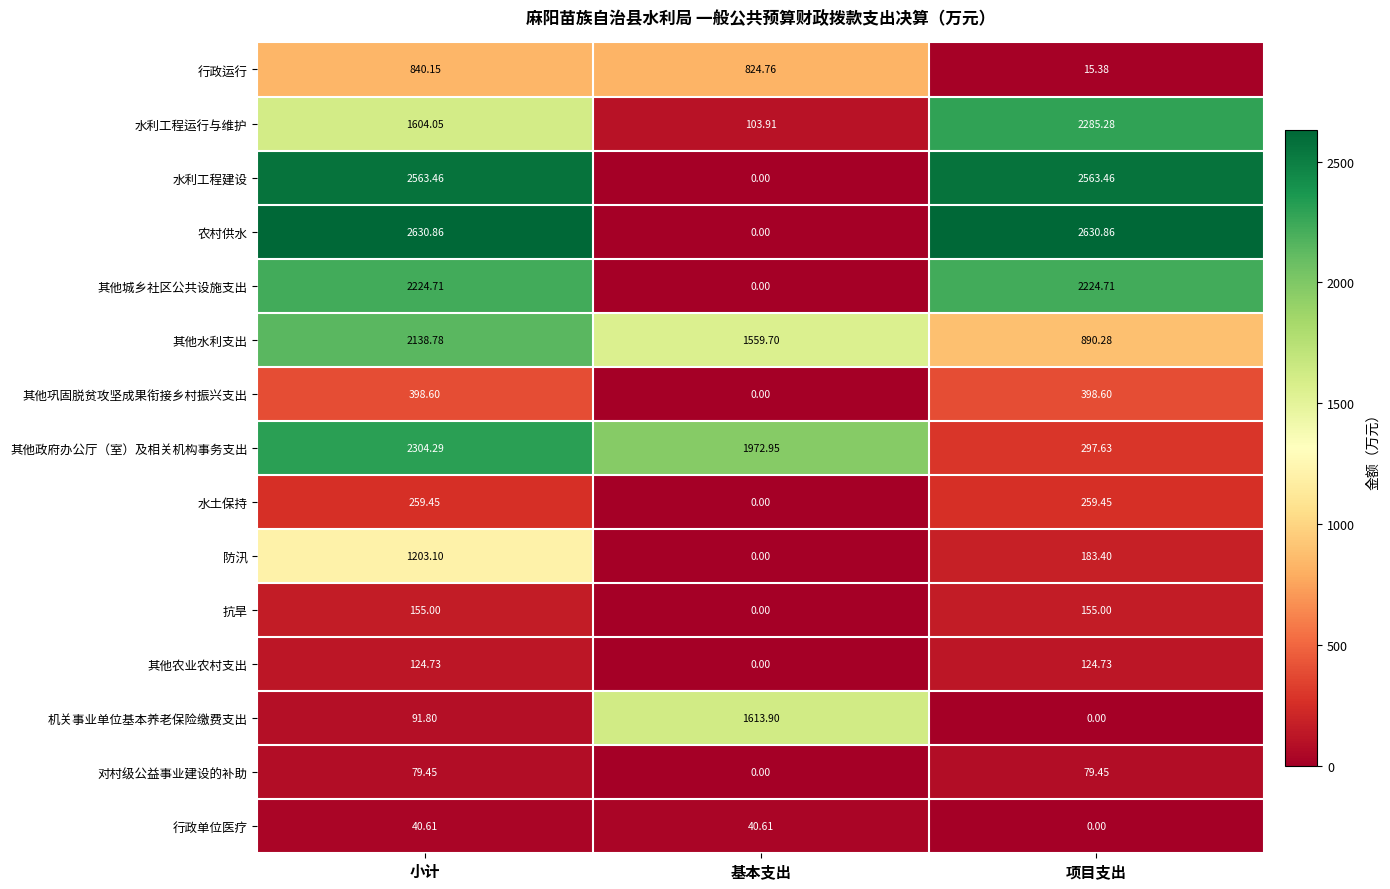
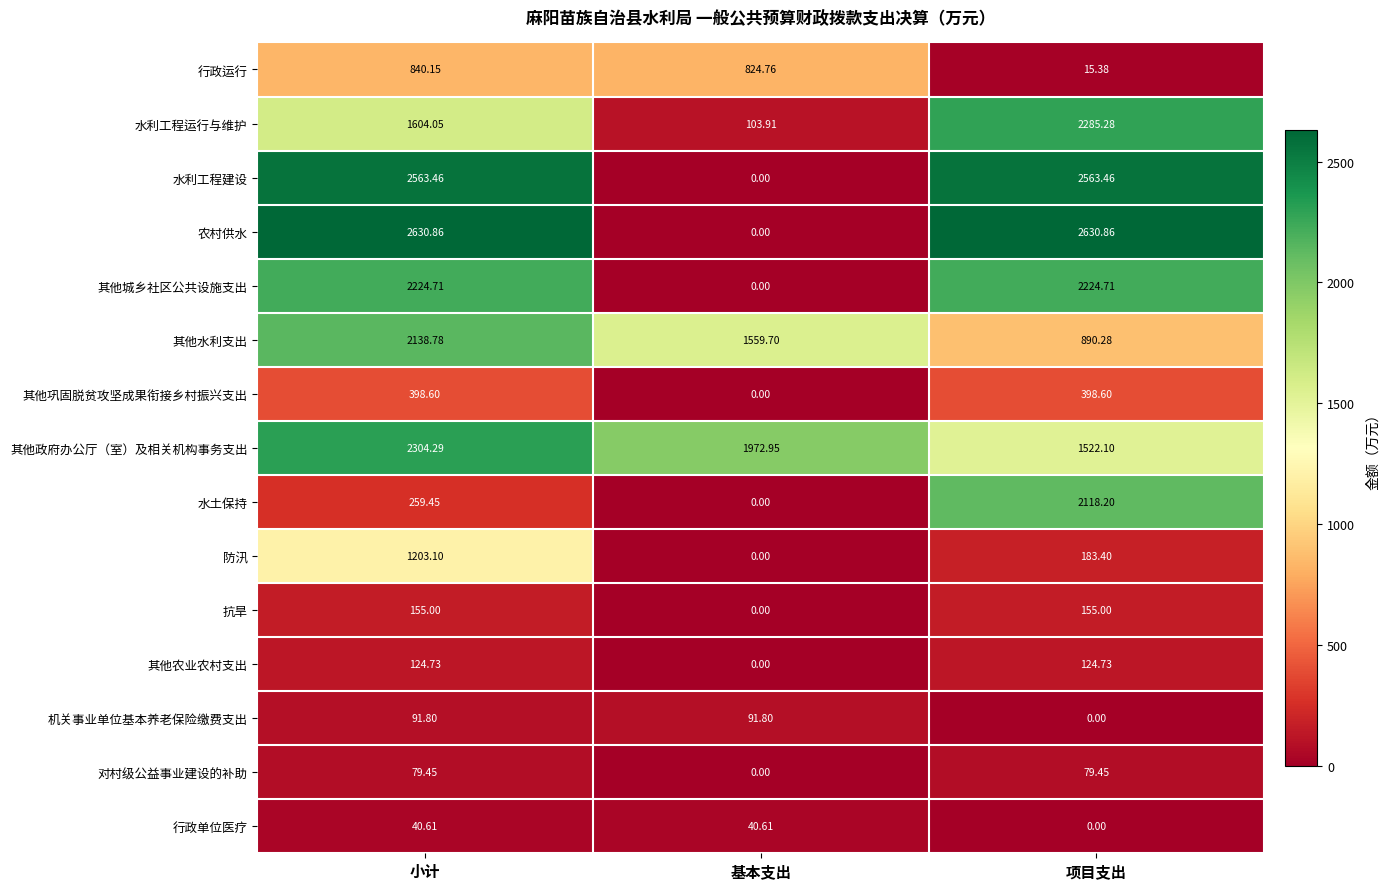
  {
    "行政运行": {
      "小计": 840.15,
      "基本支出": 824.76,
      "项目支出": 15.38
    },
    "水利工程运行与维护": {
      "小计": 1604.05,
      "基本支出": 103.91,
      "项目支出": 2285.28
    },
    "水利工程建设": {
      "小计": 2563.46,
      "基本支出": 0.00,
      "项目支出": 2563.46
    },
    "农村供水": {
      "小计": 2630.86,
      "基本支出": 0.00,
      "项目支出": 2630.86
    },
    "其他城乡社区公共设施支出": {
      "小计": 2224.71,
      "基本支出": 0.00,
      "项目支出": 2224.71
    },
    "其他水利支出": {
      "小计": 2138.78,
      "基本支出": 1559.70,
      "项目支出": 890.28
    },
    "其他巩固脱贫攻坚成果衔接乡村振兴支出": {
      "小计": 398.60,
      "基本支出": 0.00,
      "项目支出": 398.60
    },
    "其他政府办公厅（室）及相关机构事务支出": {
      "小计": 2304.29,
      "基本支出": 1972.95,
-     "项目支出": 297.63
+     "项目支出": 1522.10
    },
    "水土保持": {
      "小计": 259.45,
      "基本支出": 0.00,
-     "项目支出": 259.45
+     "项目支出": 2118.20
    },
    "防汛": {
      "小计": 1203.10,
      "基本支出": 0.00,
      "项目支出": 183.40
    },
    "抗旱": {
      "小计": 155.00,
      "基本支出": 0.00,
      "项目支出": 155.00
    },
    "其他农业农村支出": {
      "小计": 124.73,
      "基本支出": 0.00,
      "项目支出": 124.73
    },
    "机关事业单位基本养老保险缴费支出": {
      "小计": 91.80,
-     "基本支出": 1613.90,
+     "基本支出": 91.80,
      "项目支出": 0.00
    },
    "对村级公益事业建设的补助": {
      "小计": 79.45,
      "基本支出": 0.00,
      "项目支出": 79.45
    },
    "行政单位医疗": {
      "小计": 40.61,
      "基本支出": 40.61,
      "项目支出": 0.00
    }
  }
